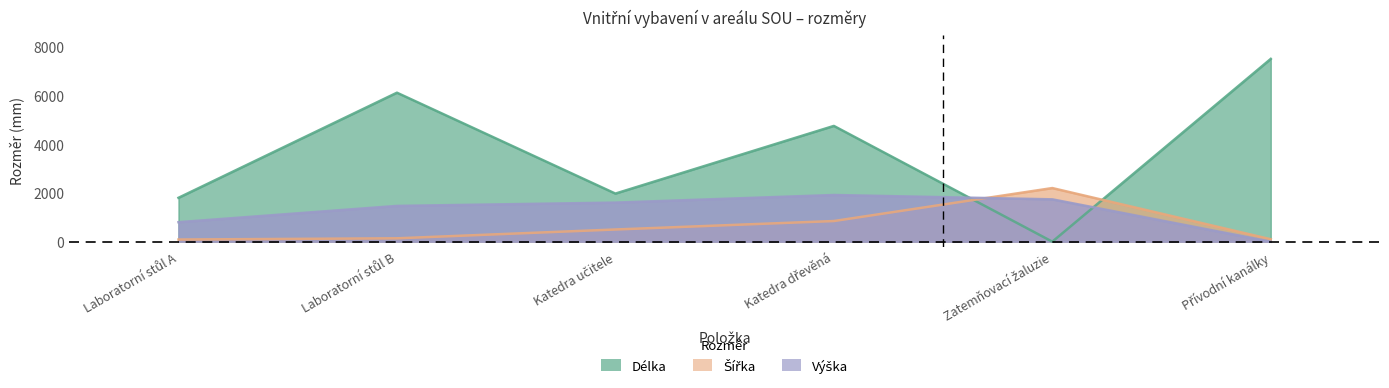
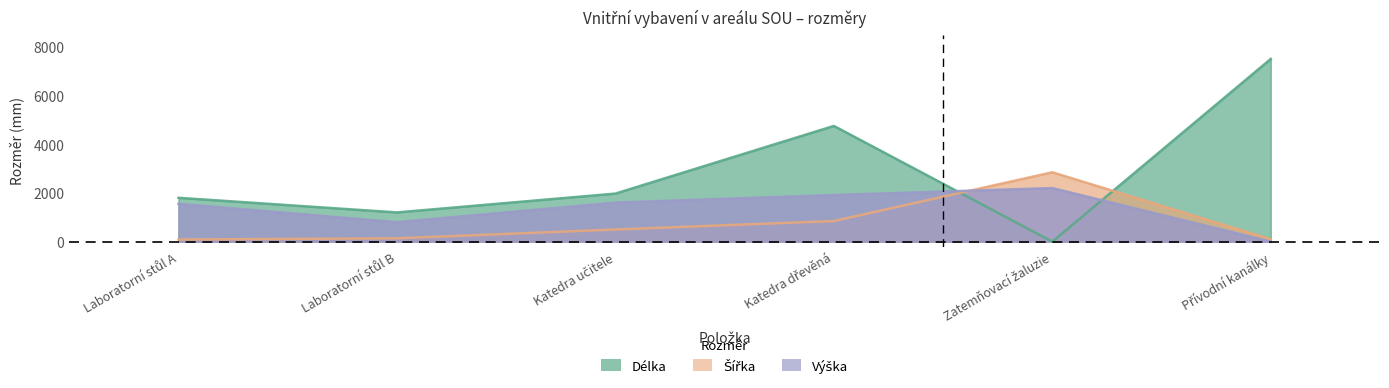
  {
    "Délka": {
      "Laboratorní stůl A": 1800,
-     "Laboratorní stůl B": 6100,
+     "Laboratorní stůl B": 1200,
      "Katedra učitele": 2000,
      "Katedra dřevěná": 4800,
      "Zatemňovací žaluzie": 0,
      "Přívodní kanálky": 7500
    },
    "Šířka": {
      "Laboratorní stůl A": 100,
      "Laboratorní stůl B": 100,
      "Katedra učitele": 500,
      "Katedra dřevěná": 800,
-     "Zatemňovací žaluzie": 2200
+     "Zatemňovací žaluzie": 2800
    },
    "Výška": {
-     "Laboratorní stůl A": 800,
-     "Laboratorní stůl B": 1500,
+     "Laboratorní stůl A": 1600,
+     "Laboratorní stůl B": 800,
      "Katedra učitele": 1600,
      "Katedra dřevěná": 1900,
-     "Zatemňovací žaluzie": 1700
+     "Zatemňovací žaluzie": 2200
    }
  }
